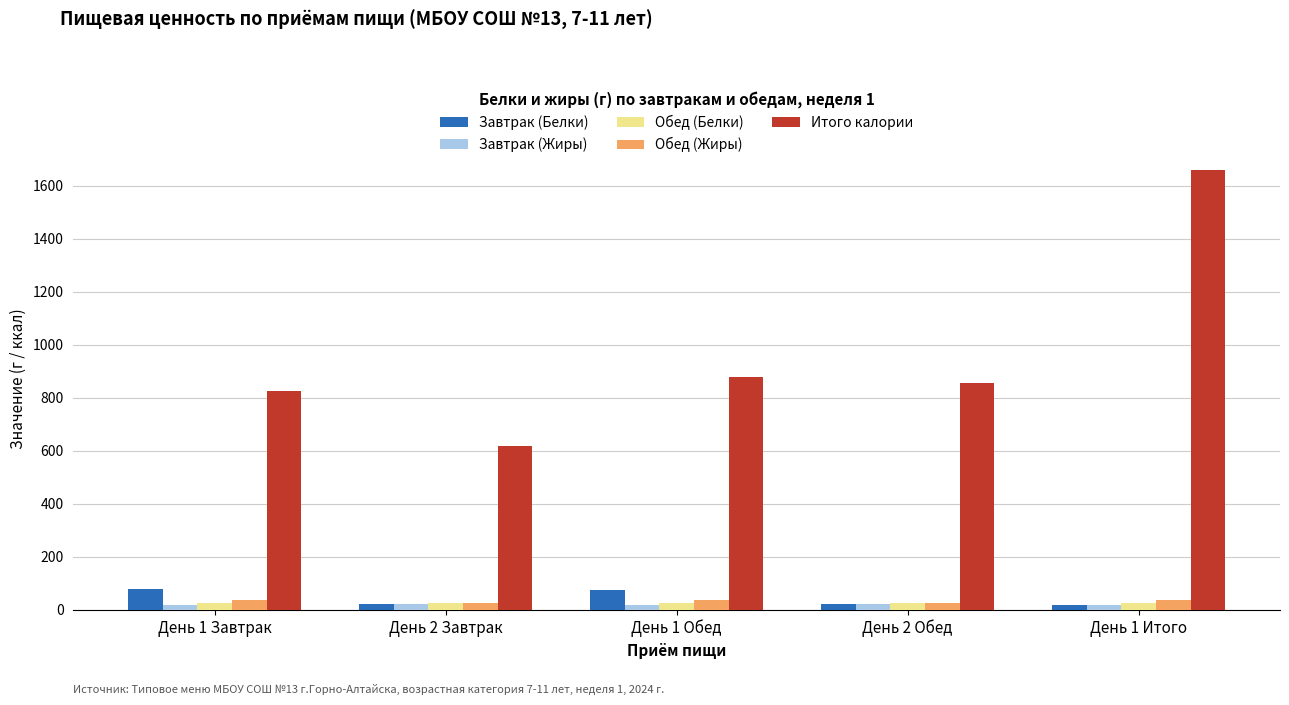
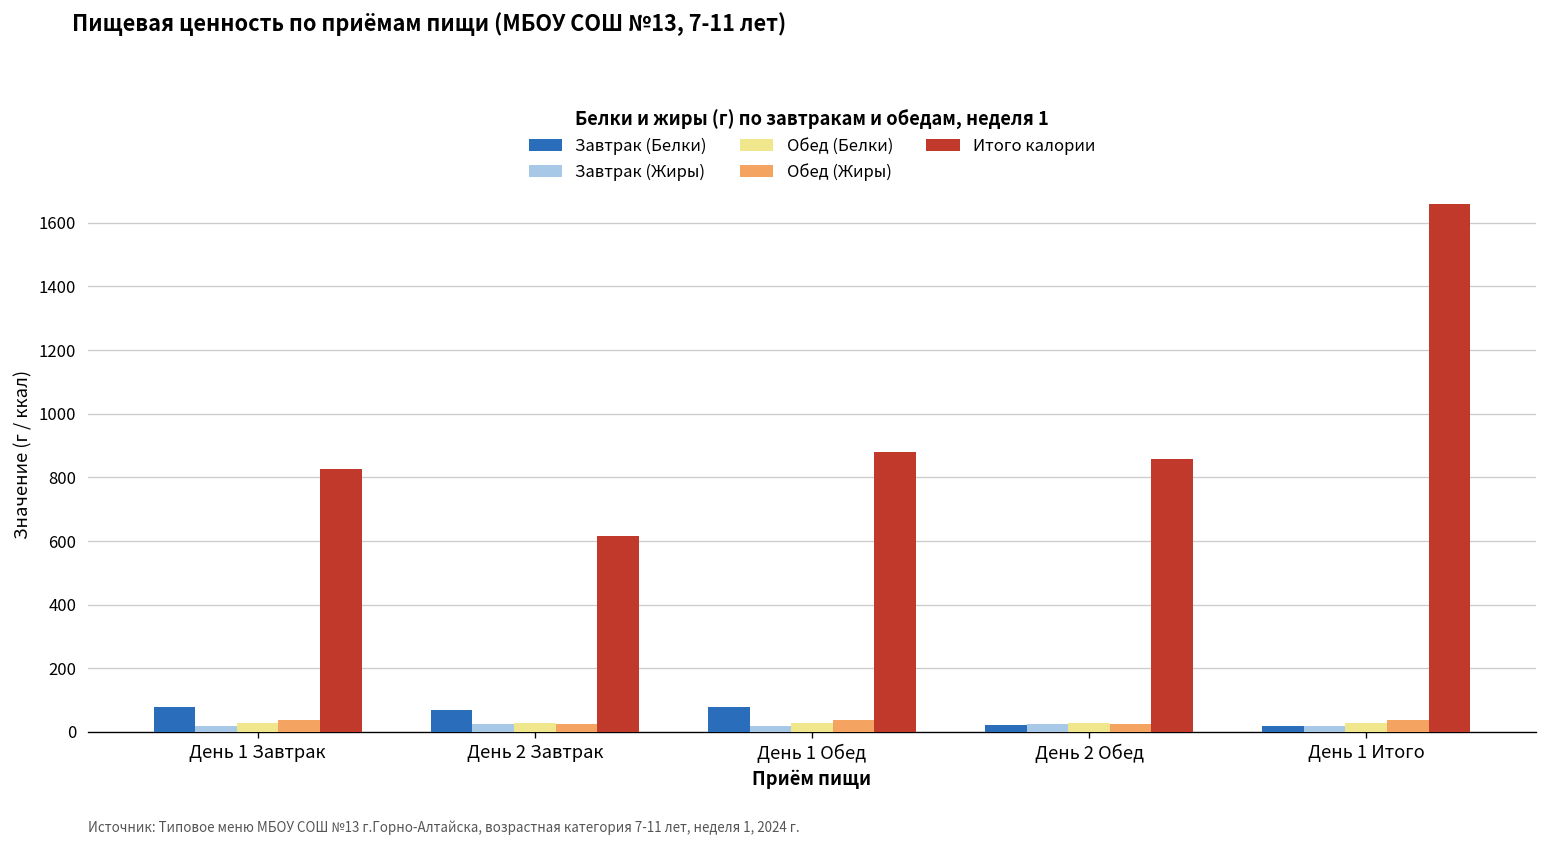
  {
    "Завтрак (Белки)": {
      "День 1 Завтрак": 80,
-     "День 2 Завтрак": 20,
+     "День 2 Завтрак": 70,
      "День 1 Обед": 80,
      "День 2 Обед": 20,
      "День 1 Итого": 20
    },
    "Завтрак (Жиры)": {
      "День 1 Завтрак": 20,
      "День 2 Завтрак": 20,
      "День 1 Обед": 20,
      "День 2 Обед": 20,
      "День 1 Итого": 20
    },
    "Обед (Белки)": {
      "День 1 Завтрак": 30,
      "День 2 Завтрак": 30,
      "День 1 Обед": 30,
      "День 2 Обед": 30,
      "День 1 Итого": 30
    },
    "Обед (Жиры)": {
      "День 1 Завтрак": 40,
      "День 2 Завтрак": 30,
      "День 1 Обед": 40,
      "День 2 Обед": 30,
      "День 1 Итого": 40
    },
    "Итого калории": {
      "День 1 Завтрак": 830,
      "День 2 Завтрак": 620,
      "День 1 Обед": 880,
      "День 2 Обед": 860,
      "День 1 Итого": 1660
    }
  }
